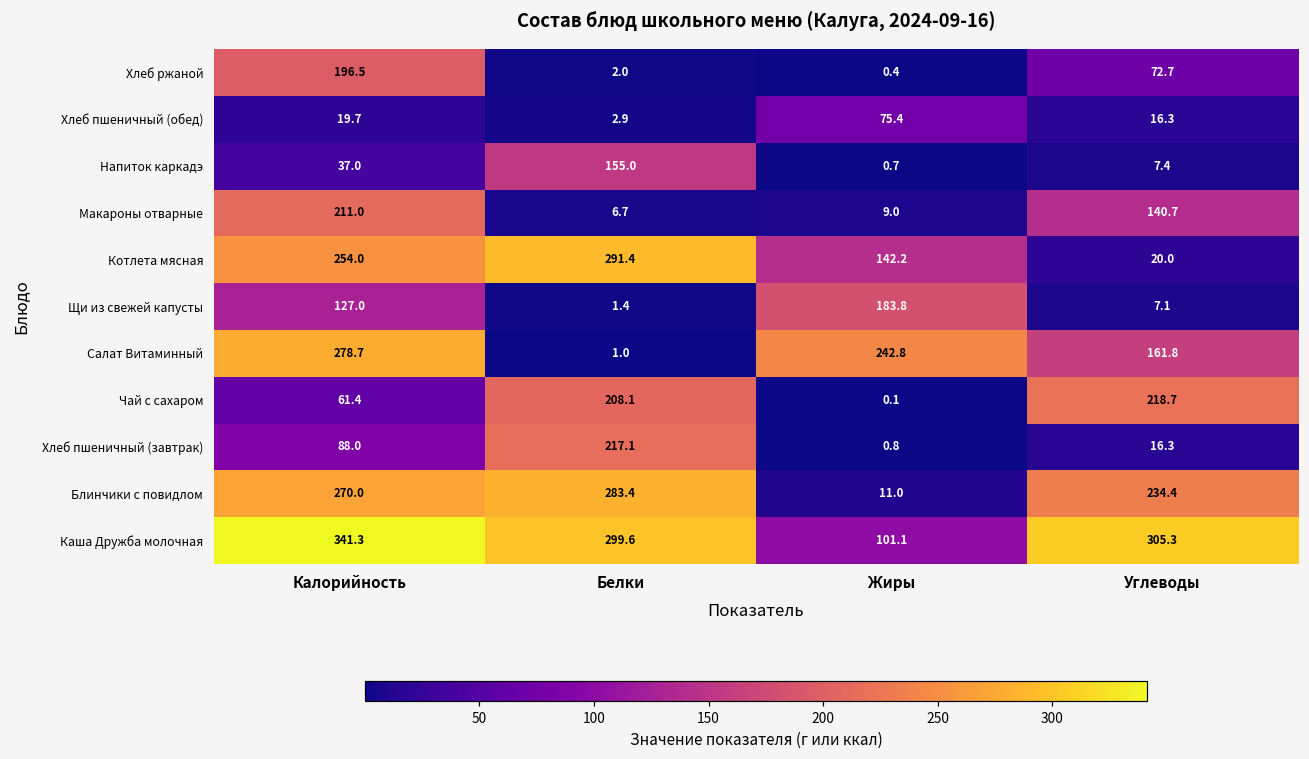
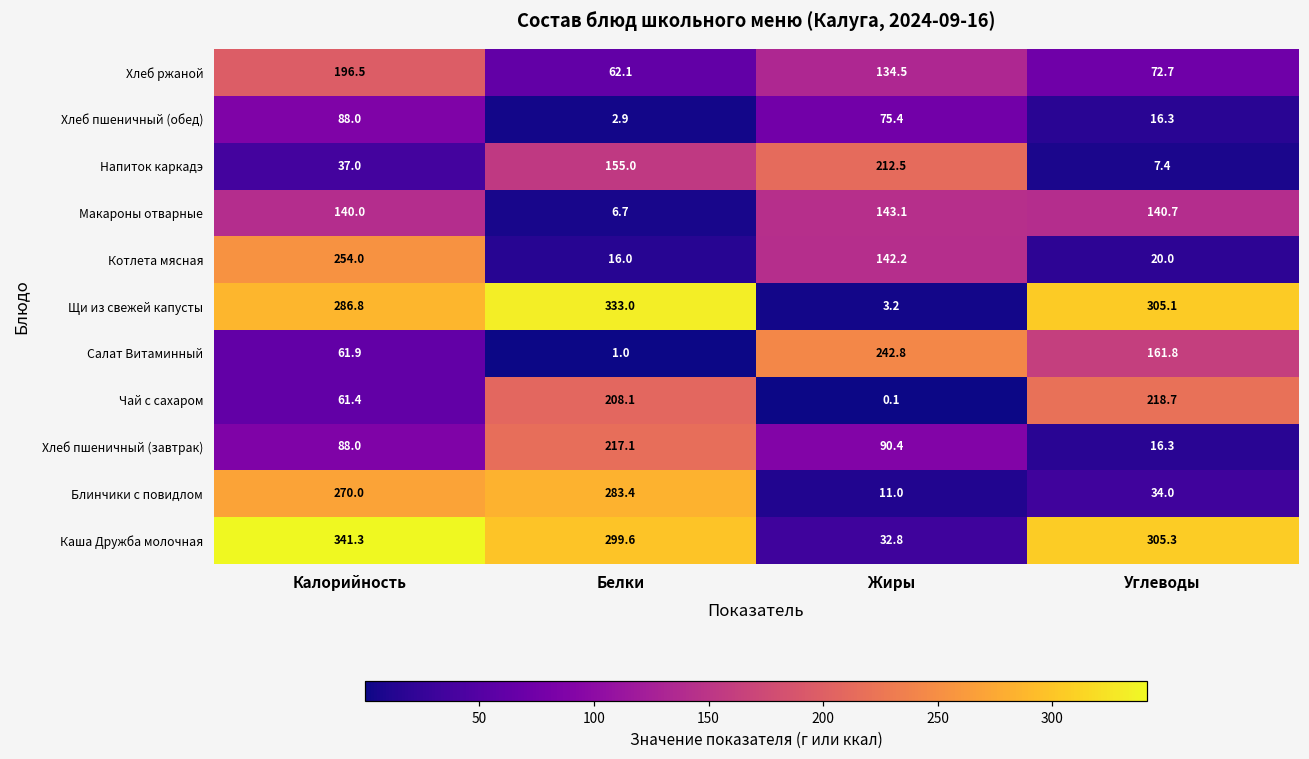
  {
    "Хлеб ржаной": {
      "Калорийность": 196.5,
-     "Белки": 2.0,
-     "Жиры": 0.4,
+     "Белки": 62.1,
+     "Жиры": 134.5,
      "Углеводы": 72.7
    },
    "Хлеб пшеничный (обед)": {
-     "Калорийность": 19.7,
+     "Калорийность": 88.0,
      "Белки": 2.9,
      "Жиры": 75.4,
      "Углеводы": 16.3
    },
    "Напиток каркадэ": {
      "Калорийность": 37.0,
      "Белки": 155.0,
-     "Жиры": 0.7,
+     "Жиры": 212.5,
      "Углеводы": 7.4
    },
    "Макароны отварные": {
-     "Калорийность": 211.0,
+     "Калорийность": 140.0,
      "Белки": 6.7,
-     "Жиры": 9.0,
+     "Жиры": 143.1,
      "Углеводы": 140.7
    },
    "Котлета мясная": {
      "Калорийность": 254.0,
-     "Белки": 291.4,
+     "Белки": 16.0,
      "Жиры": 142.2,
      "Углеводы": 20.0
    },
    "Щи из свежей капусты": {
-     "Калорийность": 127.0,
-     "Белки": 1.4,
-     "Жиры": 183.8,
-     "Углеводы": 7.1
+     "Калорийность": 286.8,
+     "Белки": 333.0,
+     "Жиры": 3.2,
+     "Углеводы": 305.1
    },
    "Салат Витаминный": {
-     "Калорийность": 278.7,
+     "Калорийность": 61.9,
      "Белки": 1.0,
      "Жиры": 242.8,
      "Углеводы": 161.8
    },
    "Чай с сахаром": {
      "Калорийность": 61.4,
      "Белки": 208.1,
      "Жиры": 0.1,
      "Углеводы": 218.7
    },
    "Хлеб пшеничный (завтрак)": {
      "Калорийность": 88.0,
      "Белки": 217.1,
-     "Жиры": 0.8,
+     "Жиры": 90.4,
      "Углеводы": 16.3
    },
    "Блинчики с повидлом": {
      "Калорийность": 270.0,
      "Белки": 283.4,
      "Жиры": 11.0,
-     "Углеводы": 234.4
+     "Углеводы": 34.0
    },
    "Каша Дружба молочная": {
      "Калорийность": 341.3,
      "Белки": 299.6,
-     "Жиры": 101.1,
+     "Жиры": 32.8,
      "Углеводы": 305.3
    }
  }
